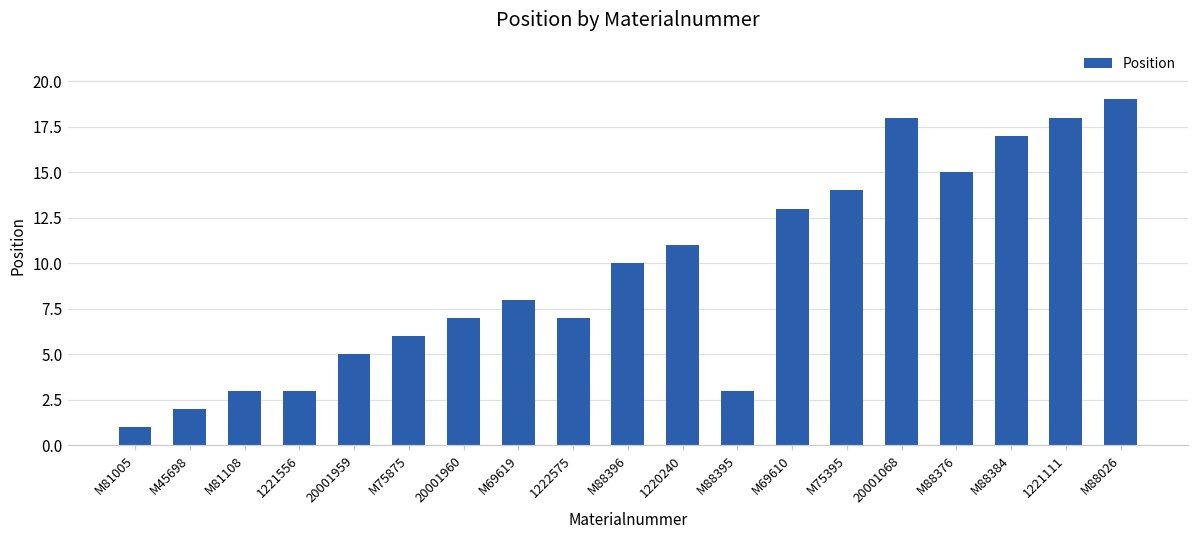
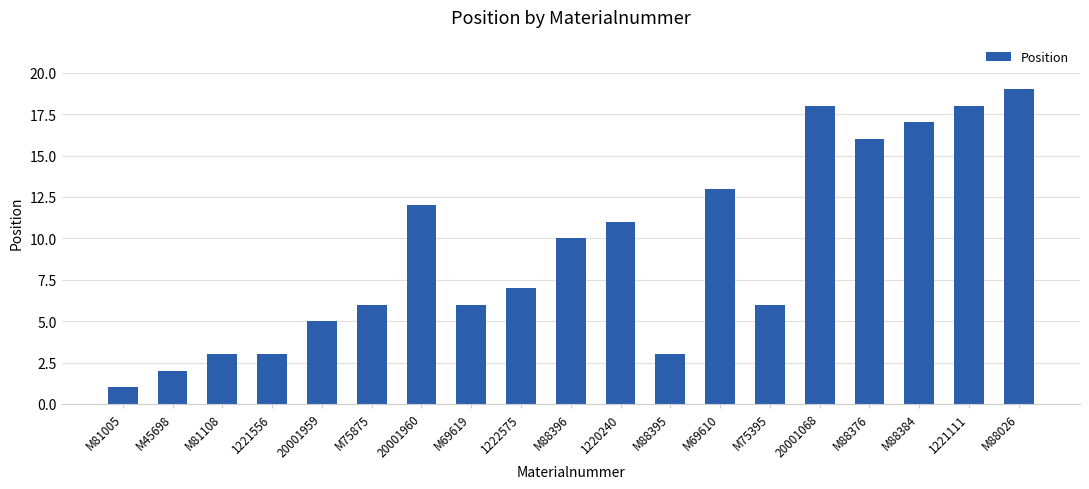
  {
    "M81005": 1,
    "M45698": 2,
    "M81108": 3,
    "1221556": 3,
    "20001959": 5,
    "M75875": 6,
-   "20001960": 7,
-   "M69619": 8,
+   "20001960": 12,
+   "M69619": 6,
    "1222575": 7,
    "M88396": 10,
    "1220240": 11,
    "M88395": 3,
    "M69610": 13,
-   "M75395": 14,
+   "M75395": 6,
    "20001068": 18,
-   "M88376": 15,
+   "M88376": 16,
    "M88384": 17,
    "1221111": 18,
    "M88026": 19
  }
